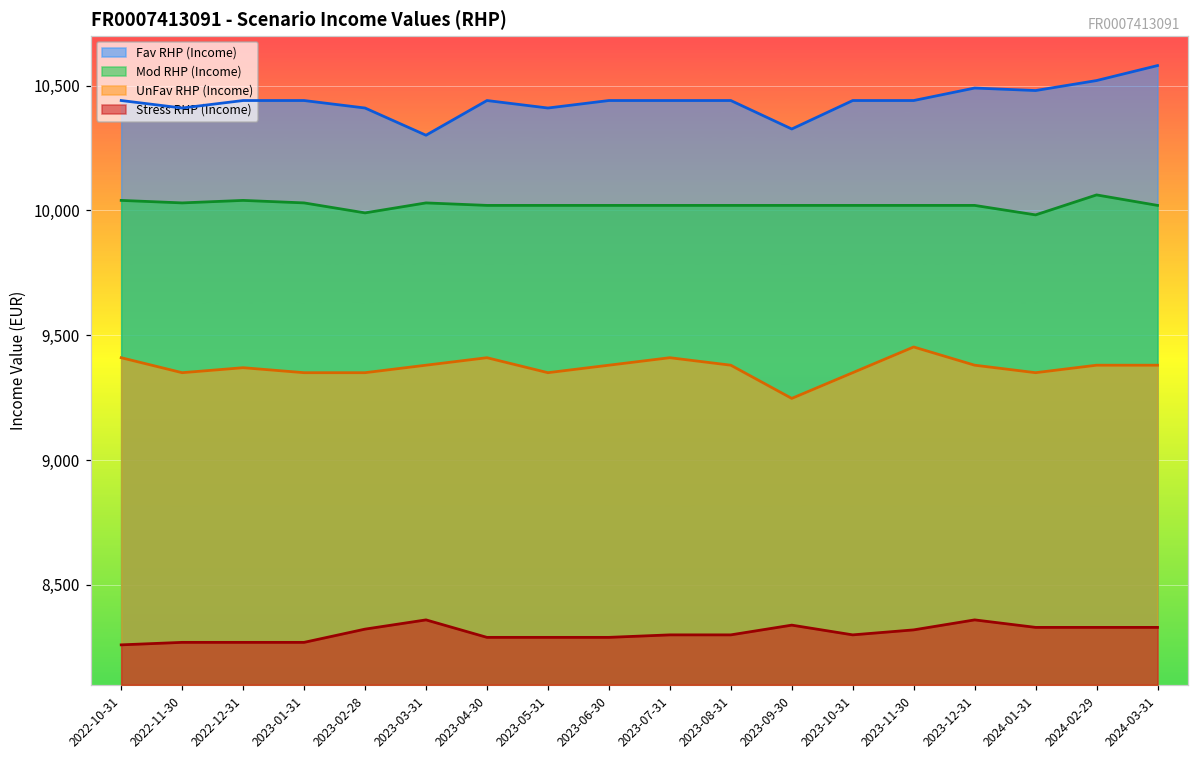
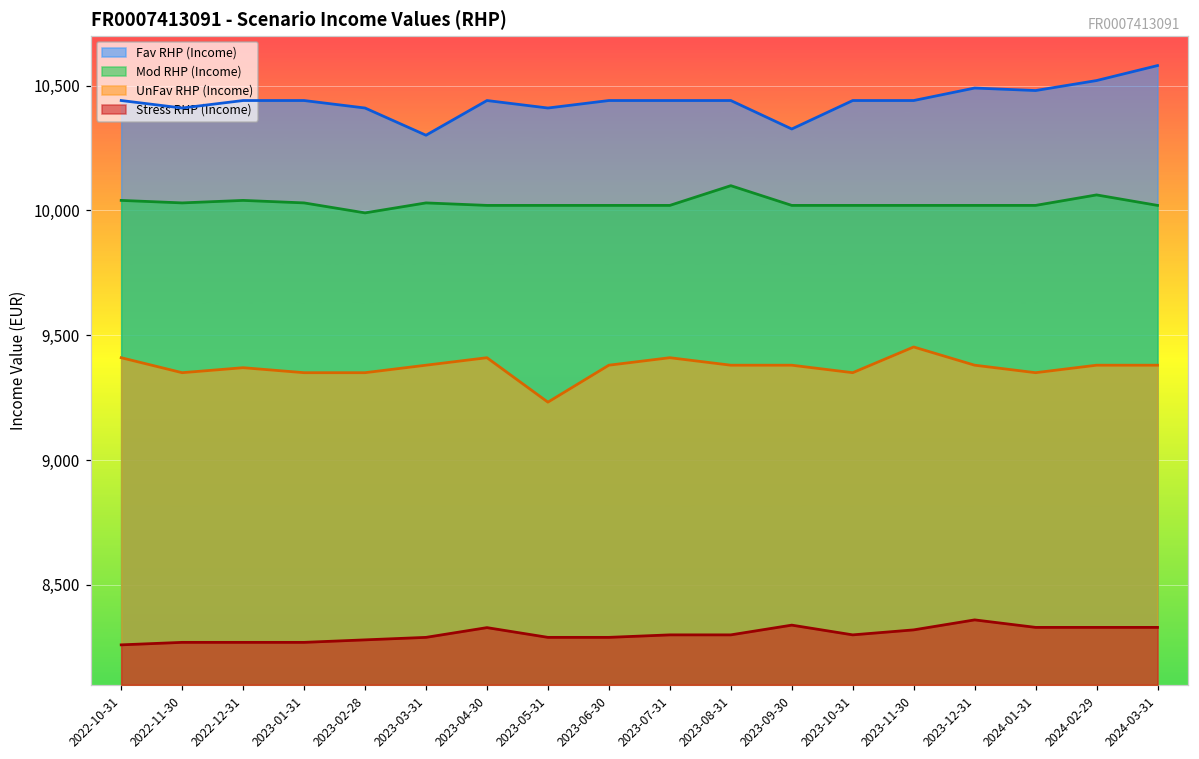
  {
    "Fav RHP (Income)": {
      "2023-01-31": "10,440",
      "2023-02-28": "10,410",
      "2023-03-31": "10,300",
      "2023-04-30": "10,440",
      "2023-05-31": "10,410",
      "2023-06-30": "10,440",
      "2023-07-31": "10,440",
      "2023-08-31": "10,440",
      "2023-09-30": "10,330",
      "2023-10-31": "10,440",
      "2023-11-30": "10,440",
      "2023-12-31": "10,490",
      "2024-01-31": "10,480",
      "2024-02-29": "10,520",
      "2024-03-31": "10,580"
    },
    "Mod RHP (Income)": {
      "2022-10-31": "10,040",
      "2022-11-30": "10,030",
      "2022-12-31": "10,040",
      "2023-01-31": "10,030",
      "2023-02-28": "9,990",
      "2023-03-31": "10,030",
      "2023-04-30": "10,020",
      "2023-05-31": "10,020",
      "2023-06-30": "10,020",
      "2023-07-31": "10,020",
-     "2023-08-31": "10,020",
+     "2023-08-31": "10,100",
      "2023-09-30": "10,020",
      "2023-10-31": "10,020",
      "2023-11-30": "10,020",
      "2023-12-31": "10,020",
-     "2024-01-31": "9,980",
+     "2024-01-31": "10,020",
      "2024-02-29": "10,060",
      "2024-03-31": "10,020"
    },
    "UnFav RHP (Income)": {
      "2022-10-31": "9,410",
      "2022-11-30": "9,350",
      "2022-12-31": "9,370",
      "2023-01-31": "9,350",
      "2023-02-28": "9,350",
      "2023-03-31": "9,380",
      "2023-04-30": "9,410",
-     "2023-05-31": "9,350",
+     "2023-05-31": "9,230",
      "2023-06-30": "9,380",
      "2023-07-31": "9,410",
      "2023-08-31": "9,380",
-     "2023-09-30": "9,250",
+     "2023-09-30": "9,380",
      "2023-10-31": "9,350",
      "2023-11-30": "9,450",
      "2023-12-31": "9,380",
      "2024-01-31": "9,350",
      "2024-02-29": "9,380",
      "2024-03-31": "9,380"
    },
    "Stress RHP (Income)": {
      "2022-10-31": "8,260",
      "2022-11-30": "8,270",
      "2022-12-31": "8,270",
      "2023-01-31": "8,270",
-     "2023-02-28": "8,320",
-     "2023-03-31": "8,360",
-     "2023-04-30": "8,290",
+     "2023-02-28": "8,280",
+     "2023-03-31": "8,290",
+     "2023-04-30": "8,330",
      "2023-05-31": "8,290",
      "2023-06-30": "8,290",
      "2023-07-31": "8,300",
      "2023-08-31": "8,300",
      "2023-09-30": "8,340",
      "2023-10-31": "8,300",
      "2023-11-30": "8,320",
      "2023-12-31": "8,360",
      "2024-01-31": "8,330",
      "2024-02-29": "8,330",
      "2024-03-31": "8,330"
    }
  }
